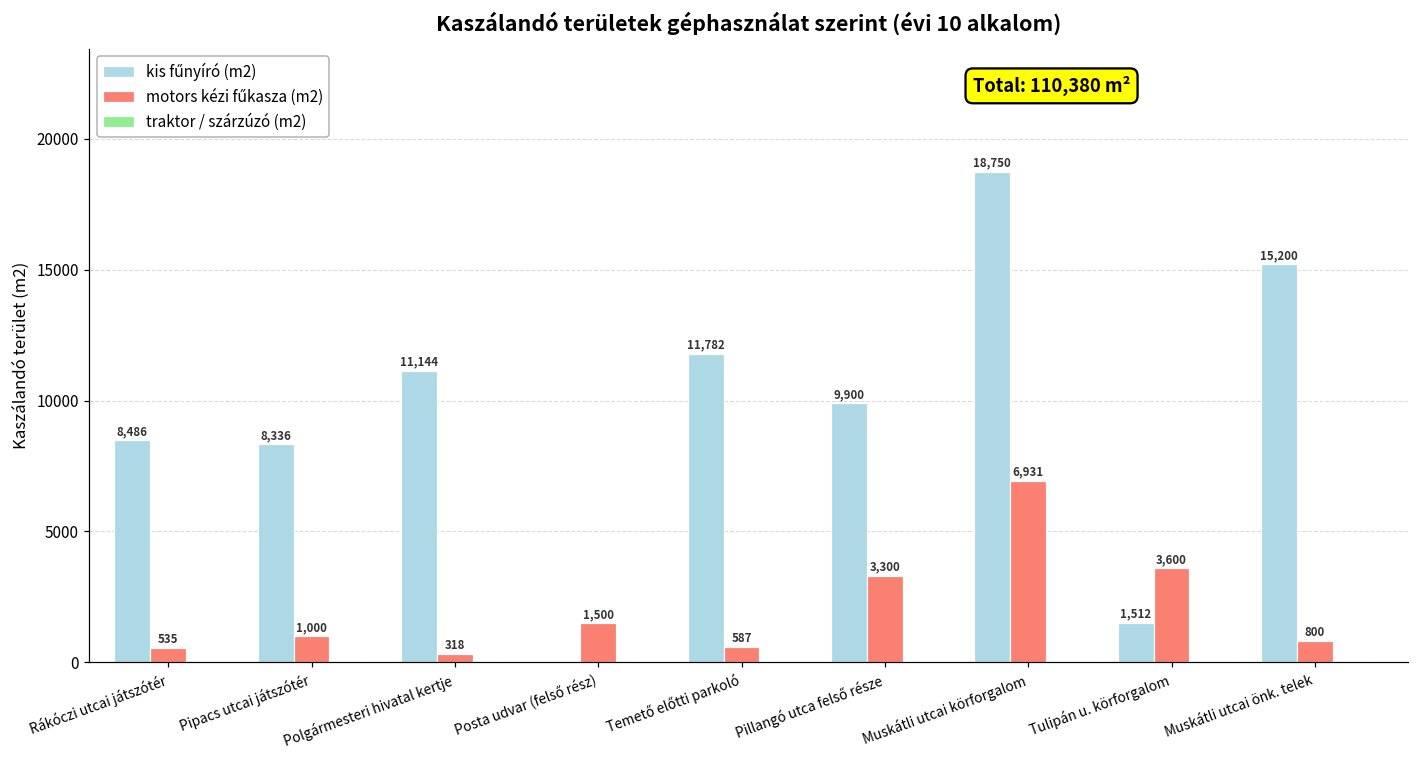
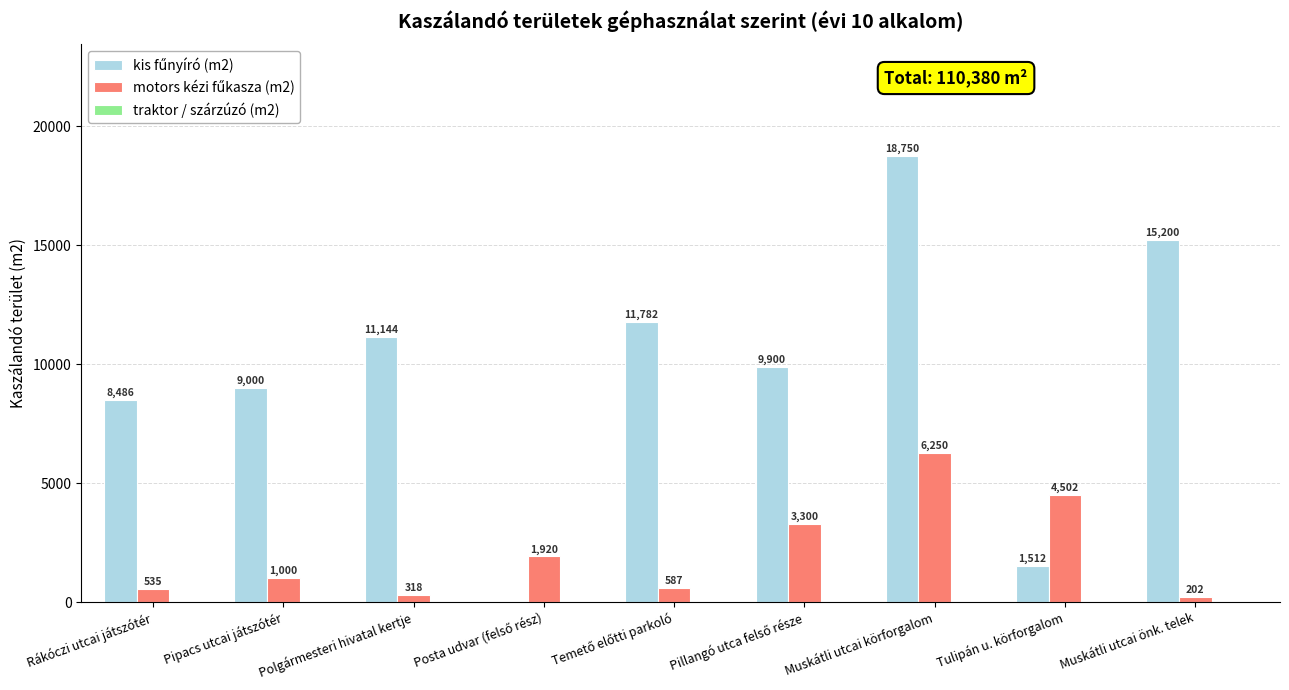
  {
    "kis fűnyíró (m2)": {
      "Rákóczi utcai játszótér": "8,486",
-     "Pipacs utcai játszótér": "8,336",
+     "Pipacs utcai játszótér": "9,000",
      "Polgármesteri hivatal kertje": "11,144",
      "Pillangó utca felső része": "9,900",
      "Muskátli utcai körforgalom": "18,750",
      "Tulipán u. körforgalom": "1,512",
      "Muskátli utcai önk. telek": "15,200"
    },
    "motors kézi fűkasza (m2)": {
      "Rákóczi utcai játszótér": "535",
      "Pipacs utcai játszótér": "1,000",
      "Polgármesteri hivatal kertje": "318",
-     "Posta udvar (felső rész)": "1,500",
+     "Posta udvar (felső rész)": "1,920",
      "Temető előtti parkoló": "587",
      "Pillangó utca felső része": "3,300",
-     "Muskátli utcai körforgalom": "6,931",
-     "Tulipán u. körforgalom": "3,600",
-     "Muskátli utcai önk. telek": "800"
+     "Muskátli utcai körforgalom": "6,250",
+     "Tulipán u. körforgalom": "4,502",
+     "Muskátli utcai önk. telek": "202"
    },
    "traktor / szárzúzó (m2)": {
      "Rákóczi utcai játszótér": "0",
      "Pipacs utcai játszótér": "0",
      "Polgármesteri hivatal kertje": "0",
      "Posta udvar (felső rész)": "0",
      "Temető előtti parkoló": "0",
      "Pillangó utca felső része": "0",
      "Muskátli utcai körforgalom": "0",
      "Tulipán u. körforgalom": "0",
      "Muskátli utcai önk. telek": "0"
    }
  }
